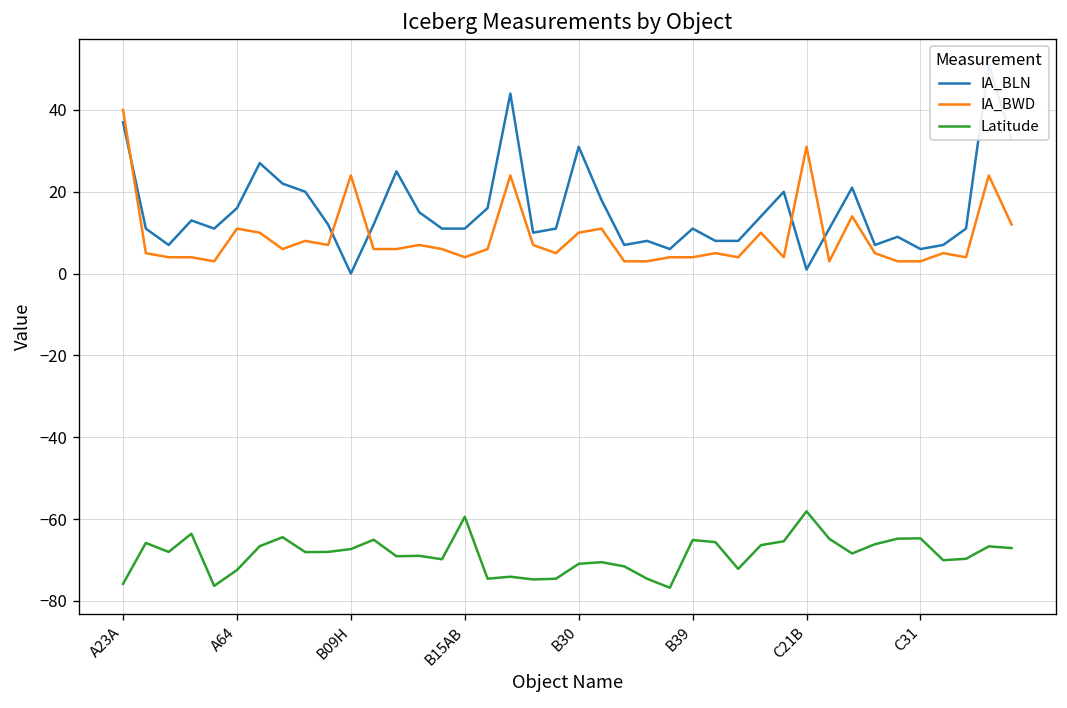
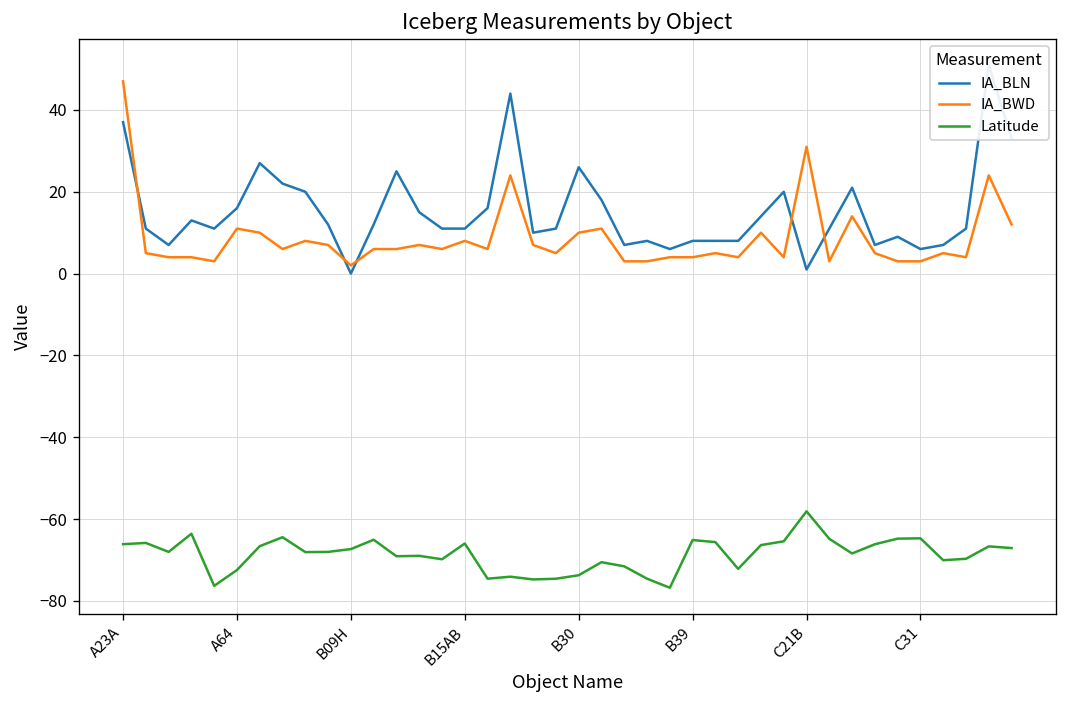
  {
    "IA_BLN": {
      "A23A": 37,
      "A64": 16,
      "B09H": 0,
      "B15AB": 11,
-     "B30": 31,
-     "B39": 11,
+     "B30": 26,
+     "B39": 8,
      "C21B": 1,
      "C31": 6
    },
    "IA_BWD": {
-     "A23A": 40,
+     "A23A": 47,
      "A64": 11,
-     "B09H": 24,
-     "B15AB": 4,
+     "B09H": 2,
+     "B15AB": 8,
      "B30": 10,
      "B39": 4,
      "C21B": 31,
      "C31": 3
    },
    "Latitude": {
-     "A23A": -76,
+     "A23A": -66,
      "A64": -72,
      "B09H": -67,
-     "B15AB": -59,
-     "B30": -71,
+     "B15AB": -66,
+     "B30": -74,
      "B39": -65,
      "C21B": -58,
      "C31": -65
    }
  }
